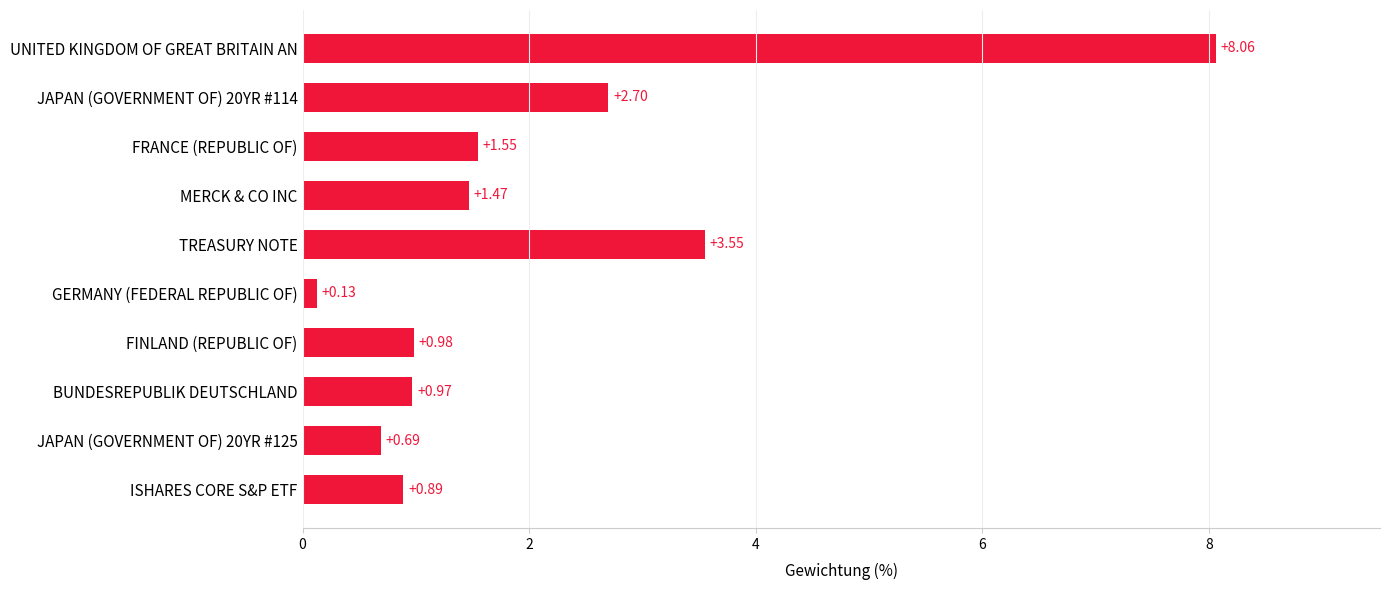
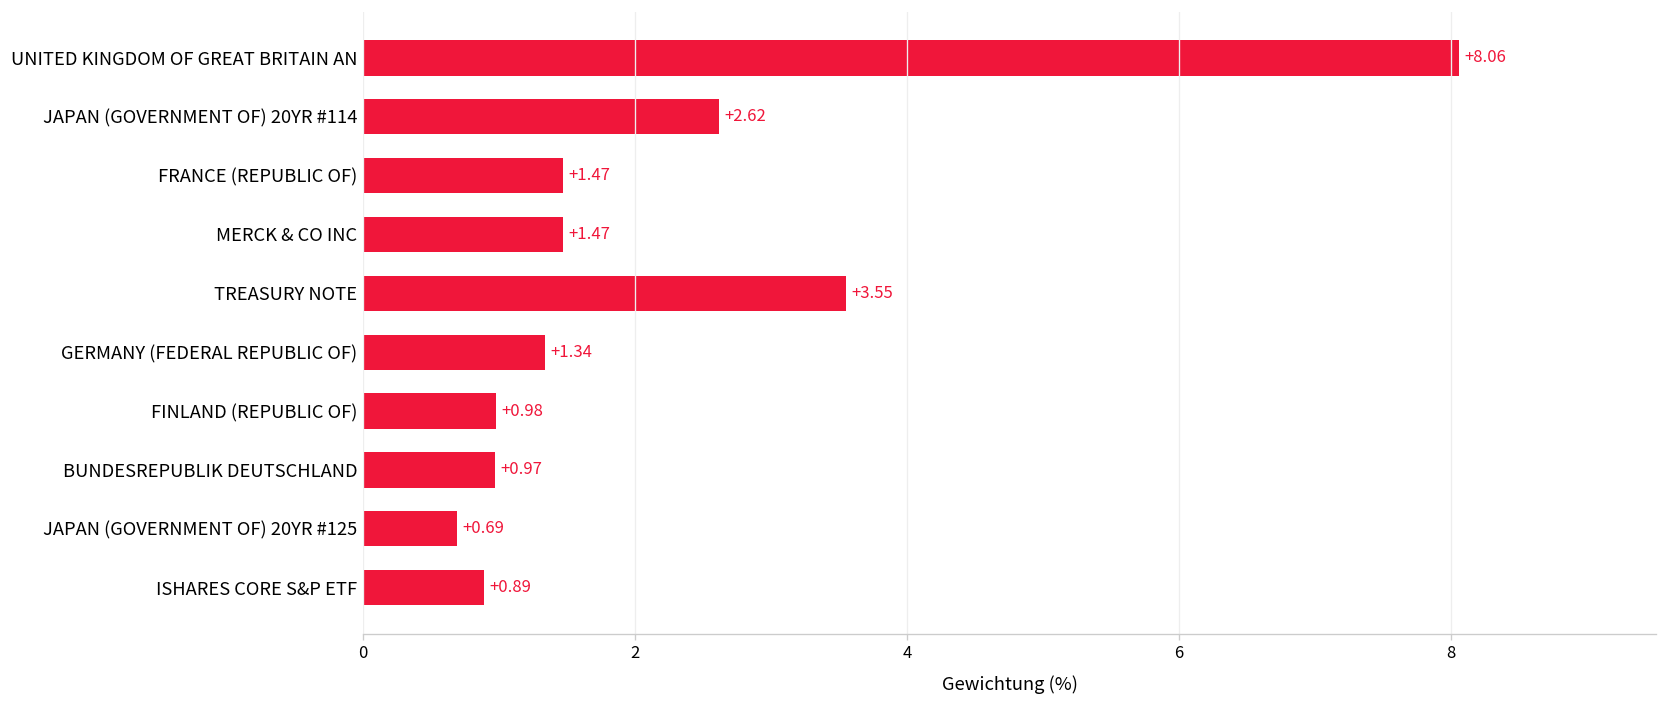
  {
    "UNITED KINGDOM OF GREAT BRITAIN AN": "+8.06",
-   "JAPAN (GOVERNMENT OF) 20YR #114": "+2.70",
-   "FRANCE (REPUBLIC OF)": "+1.55",
+   "JAPAN (GOVERNMENT OF) 20YR #114": "+2.62",
+   "FRANCE (REPUBLIC OF)": "+1.47",
    "MERCK & CO INC": "+1.47",
    "TREASURY NOTE": "+3.55",
-   "GERMANY (FEDERAL REPUBLIC OF)": "+0.13",
+   "GERMANY (FEDERAL REPUBLIC OF)": "+1.34",
    "FINLAND (REPUBLIC OF)": "+0.98",
    "BUNDESREPUBLIK DEUTSCHLAND": "+0.97",
    "JAPAN (GOVERNMENT OF) 20YR #125": "+0.69",
    "ISHARES CORE S&P ETF": "+0.89"
  }
